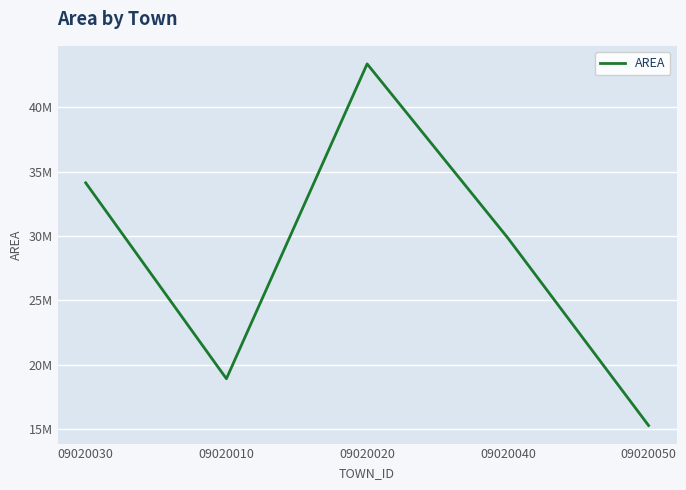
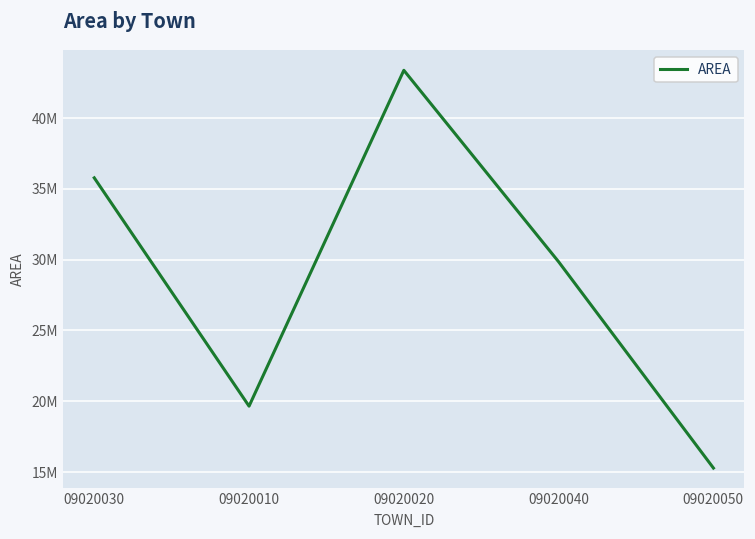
  {
-   "09020030": 34100000,
-   "09020010": 18900000,
+   "09020030": 35800000,
+   "09020010": 19700000,
    "09020020": 43400000,
    "09020040": 29900000,
    "09020050": 15300000
  }
